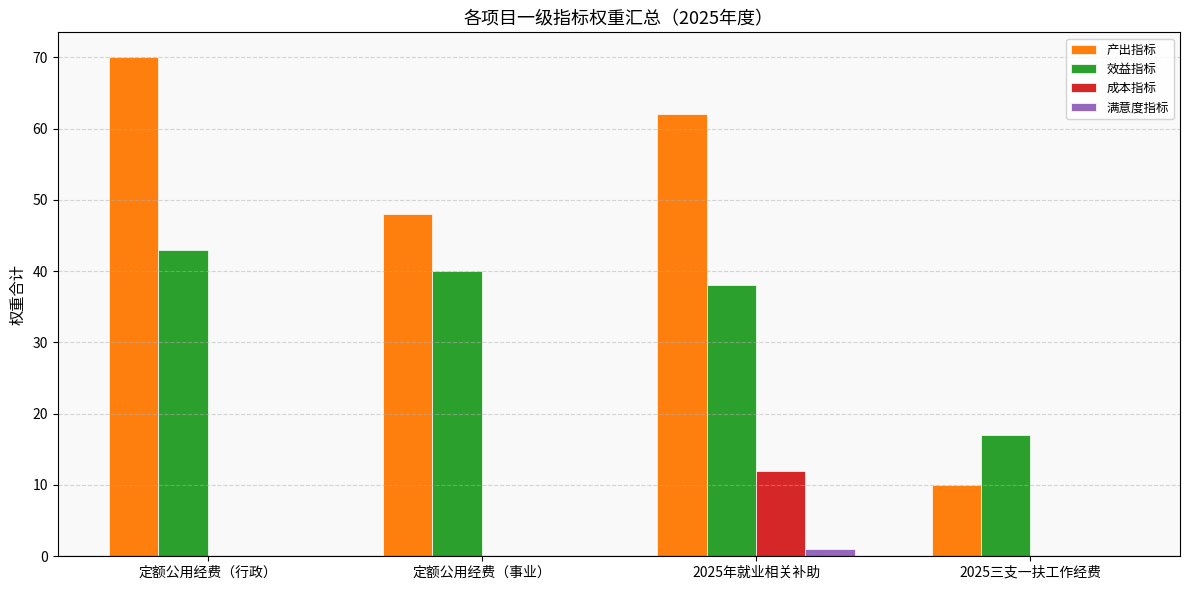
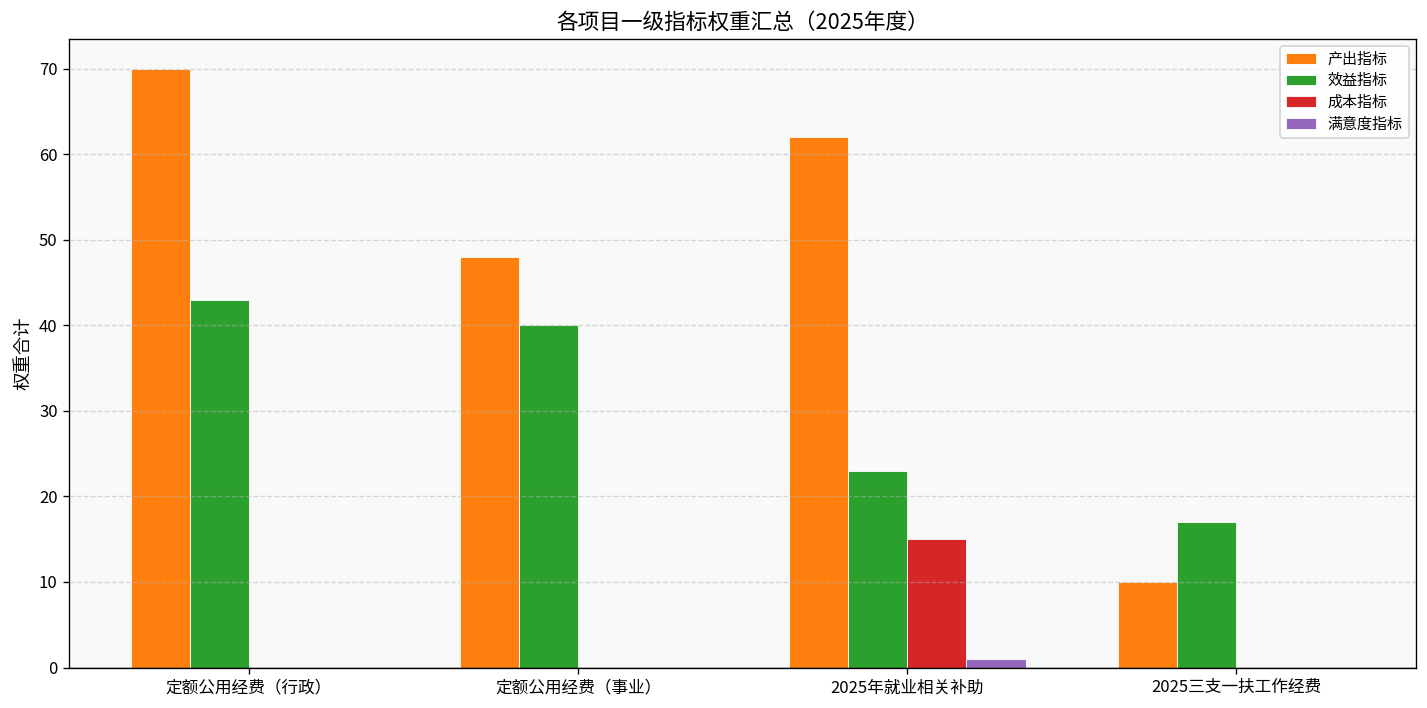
  {
    "产出指标": {
      "定额公用经费（行政）": 70,
      "定额公用经费（事业）": 48,
      "2025年就业相关补助": 62,
      "2025三支一扶工作经费": 10
    },
    "效益指标": {
      "定额公用经费（行政）": 43,
      "定额公用经费（事业）": 40,
-     "2025年就业相关补助": 38,
+     "2025年就业相关补助": 23,
      "2025三支一扶工作经费": 17
    },
    "成本指标": {
      "定额公用经费（行政）": 0,
      "定额公用经费（事业）": 0,
-     "2025年就业相关补助": 12,
+     "2025年就业相关补助": 15,
      "2025三支一扶工作经费": 0
    },
    "满意度指标": {
      "定额公用经费（行政）": 0,
      "定额公用经费（事业）": 0,
      "2025年就业相关补助": 1,
      "2025三支一扶工作经费": 0
    }
  }
